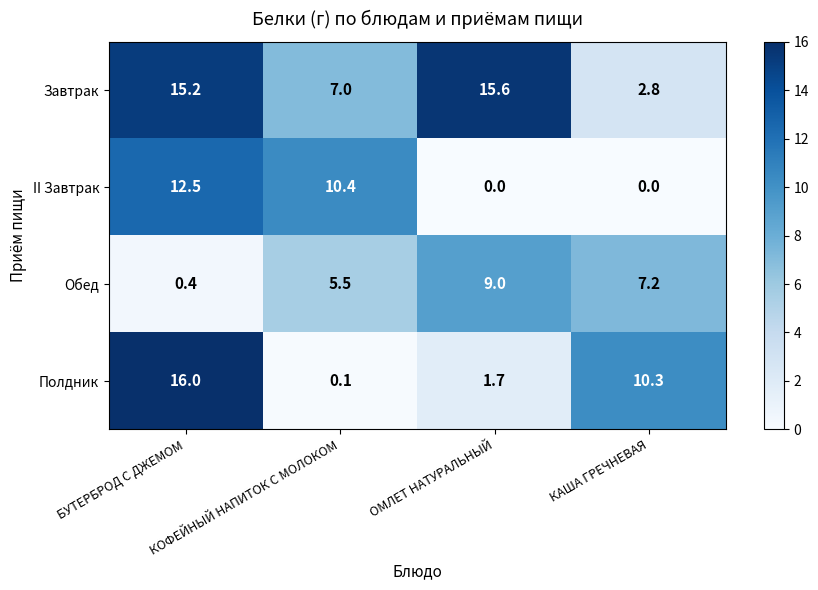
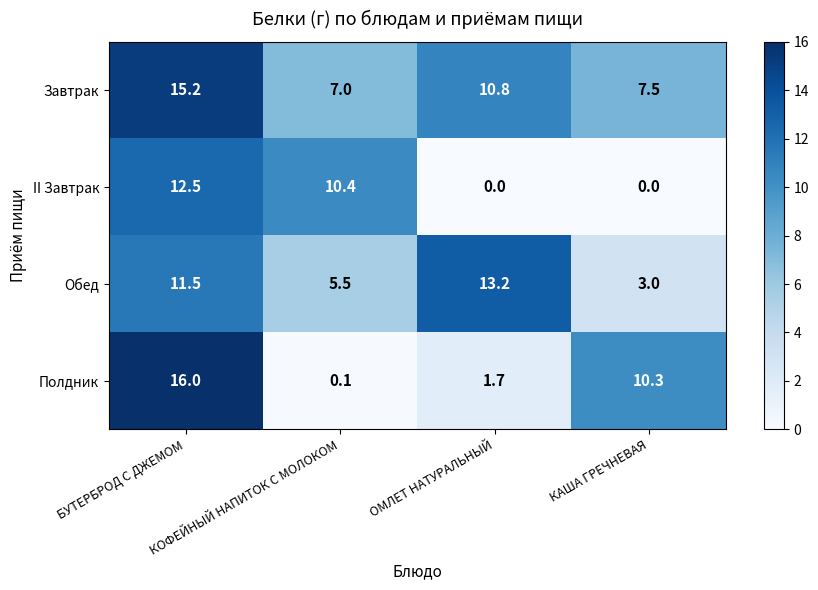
  {
    "Завтрак": {
      "БУТЕРБРОД С ДЖЕМОМ": 15.2,
      "КОФЕЙНЫЙ НАПИТОК С МОЛОКОМ": 7.0,
-     "ОМЛЕТ НАТУРАЛЬНЫЙ": 15.6,
-     "КАША ГРЕЧНЕВАЯ": 2.8
+     "ОМЛЕТ НАТУРАЛЬНЫЙ": 10.8,
+     "КАША ГРЕЧНЕВАЯ": 7.5
    },
    "II Завтрак": {
      "БУТЕРБРОД С ДЖЕМОМ": 12.5,
      "КОФЕЙНЫЙ НАПИТОК С МОЛОКОМ": 10.4,
      "ОМЛЕТ НАТУРАЛЬНЫЙ": 0.0,
      "КАША ГРЕЧНЕВАЯ": 0.0
    },
    "Обед": {
-     "БУТЕРБРОД С ДЖЕМОМ": 0.4,
+     "БУТЕРБРОД С ДЖЕМОМ": 11.5,
      "КОФЕЙНЫЙ НАПИТОК С МОЛОКОМ": 5.5,
-     "ОМЛЕТ НАТУРАЛЬНЫЙ": 9.0,
-     "КАША ГРЕЧНЕВАЯ": 7.2
+     "ОМЛЕТ НАТУРАЛЬНЫЙ": 13.2,
+     "КАША ГРЕЧНЕВАЯ": 3.0
    },
    "Полдник": {
      "БУТЕРБРОД С ДЖЕМОМ": 16.0,
      "КОФЕЙНЫЙ НАПИТОК С МОЛОКОМ": 0.1,
      "ОМЛЕТ НАТУРАЛЬНЫЙ": 1.7,
      "КАША ГРЕЧНЕВАЯ": 10.3
    }
  }
